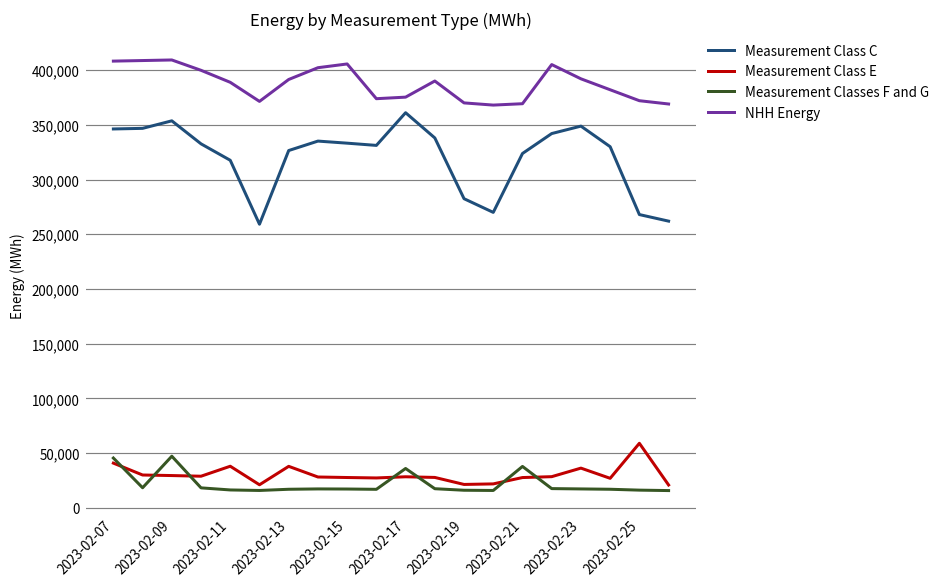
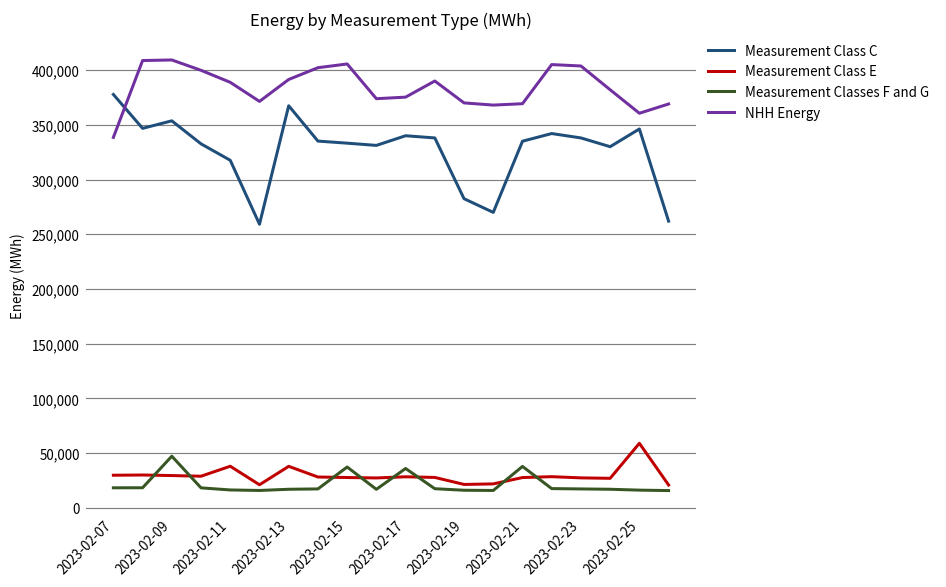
  {
    "Measurement Class C": {
-     "2023-02-07": "350,000",
+     "2023-02-07": "380,000",
      "2023-02-09": "350,000",
      "2023-02-11": "320,000",
-     "2023-02-13": "330,000",
+     "2023-02-13": "370,000",
      "2023-02-15": "330,000",
-     "2023-02-17": "360,000",
+     "2023-02-17": "340,000",
      "2023-02-19": "280,000",
-     "2023-02-21": "320,000",
-     "2023-02-23": "350,000",
-     "2023-02-25": "270,000"
+     "2023-02-21": "340,000",
+     "2023-02-23": "340,000",
+     "2023-02-25": "350,000"
    },
    "Measurement Class E": {
-     "2023-02-07": "40,000",
+     "2023-02-07": "30,000",
      "2023-02-09": "30,000",
      "2023-02-11": "40,000",
      "2023-02-13": "40,000",
      "2023-02-15": "30,000",
      "2023-02-17": "30,000",
      "2023-02-19": "20,000",
      "2023-02-21": "30,000",
-     "2023-02-23": "40,000",
+     "2023-02-23": "30,000",
      "2023-02-25": "60,000"
    },
    "Measurement Classes F and G": {
-     "2023-02-07": "50,000",
+     "2023-02-07": "20,000",
      "2023-02-09": "50,000",
      "2023-02-11": "20,000",
      "2023-02-13": "20,000",
-     "2023-02-15": "20,000",
+     "2023-02-15": "40,000",
      "2023-02-17": "40,000",
      "2023-02-19": "20,000",
      "2023-02-21": "40,000",
      "2023-02-23": "20,000",
      "2023-02-25": "20,000"
    },
    "NHH Energy": {
-     "2023-02-07": "410,000",
+     "2023-02-07": "340,000",
      "2023-02-09": "410,000",
      "2023-02-11": "390,000",
      "2023-02-13": "390,000",
      "2023-02-15": "410,000",
      "2023-02-17": "380,000",
      "2023-02-19": "370,000",
      "2023-02-21": "370,000",
-     "2023-02-23": "390,000",
-     "2023-02-25": "370,000"
+     "2023-02-23": "400,000",
+     "2023-02-25": "360,000"
    }
  }
